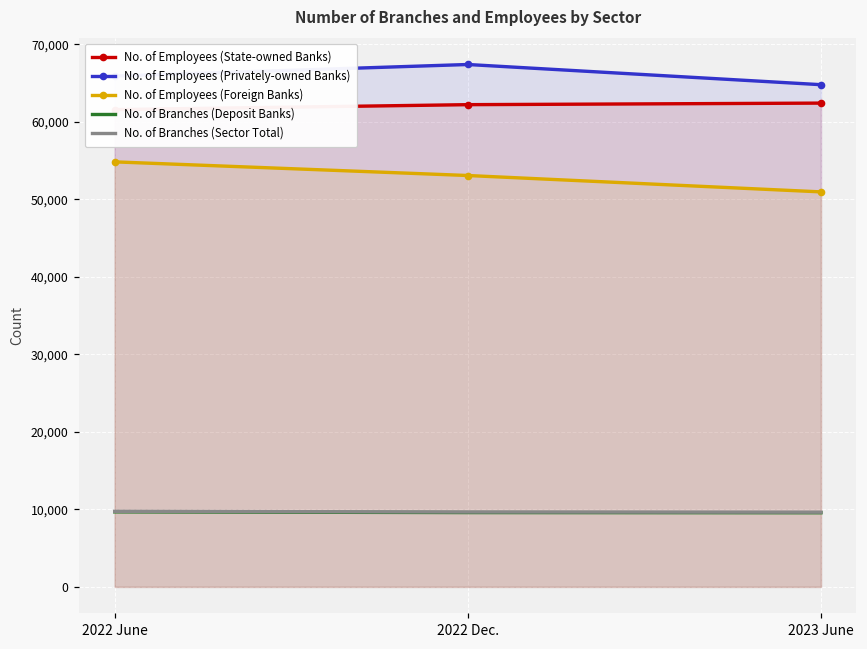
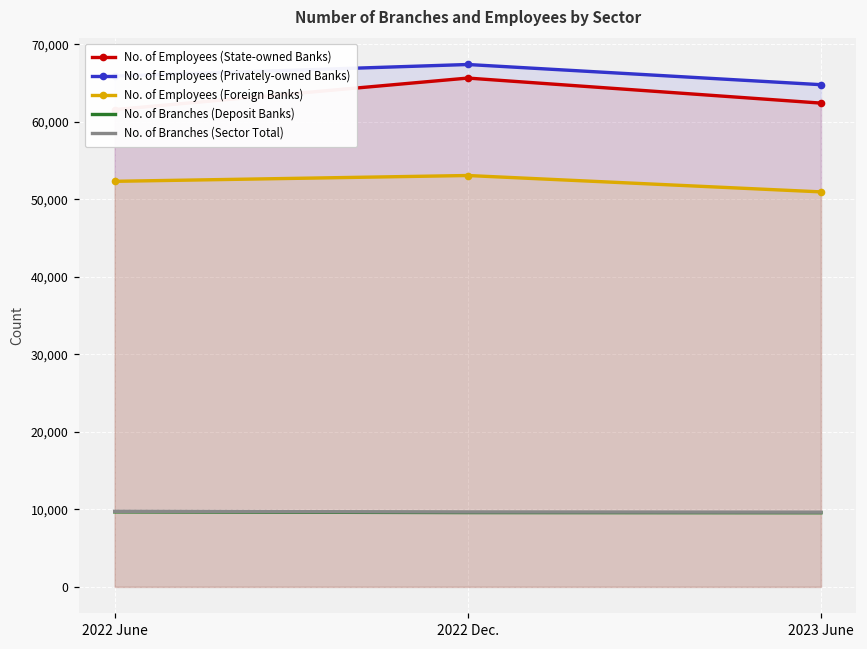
  {
    "No. of Employees (State-owned Banks)": {
-     "2022 Dec.": "62,000",
+     "2022 Dec.": "66,000",
      "2023 June": "62,000"
    },
    "No. of Employees (Privately-owned Banks)": {
      "2022 Dec.": "67,000",
      "2023 June": "65,000"
    },
    "No. of Employees (Foreign Banks)": {
-     "2022 June": "55,000",
+     "2022 June": "52,000",
      "2022 Dec.": "53,000",
      "2023 June": "51,000"
    },
    "No. of Branches (Sector Total)": {
      "2022 June": "10,000",
      "2022 Dec.": "10,000",
      "2023 June": "10,000"
    }
  }
